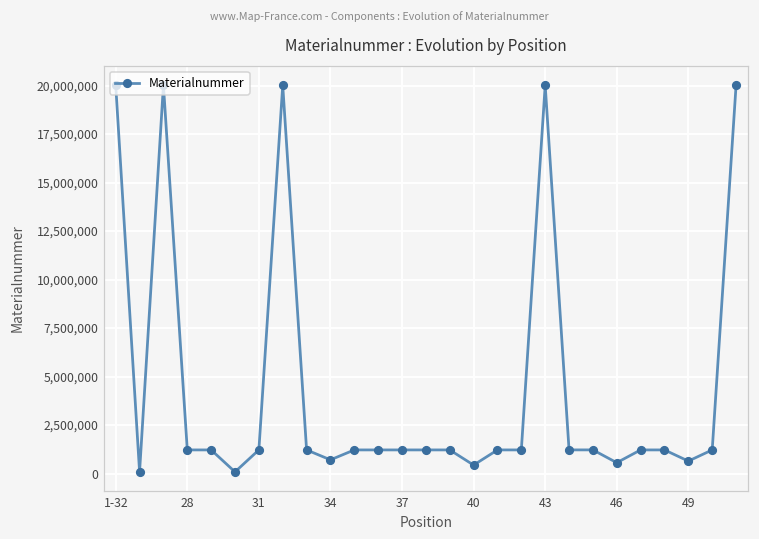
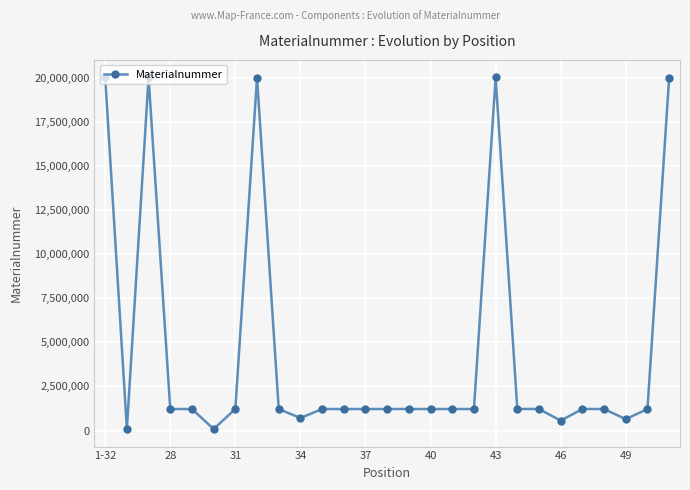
  {
    "28": "1,200,000",
    "31": "1,200,000",
    "34": "700,000",
    "37": "1,200,000",
-   "40": "400,000",
+   "40": "1,200,000",
    "43": "20,000,000",
    "46": "600,000",
    "49": "600,000"
  }
